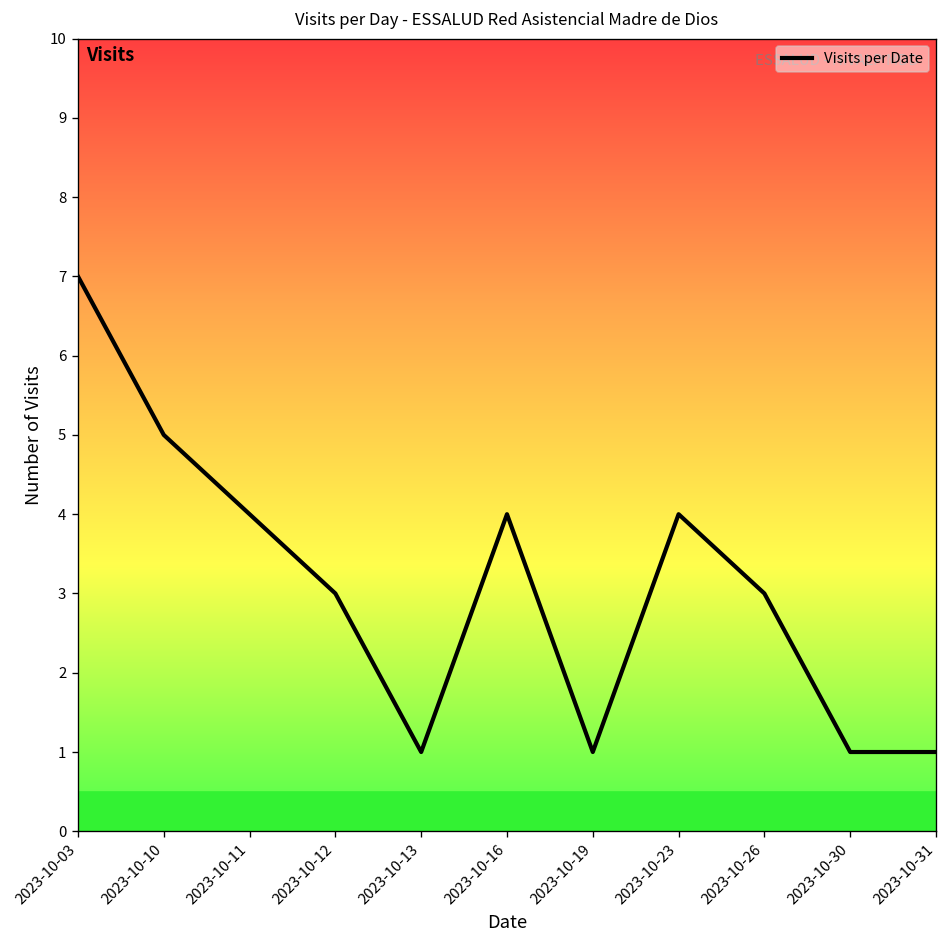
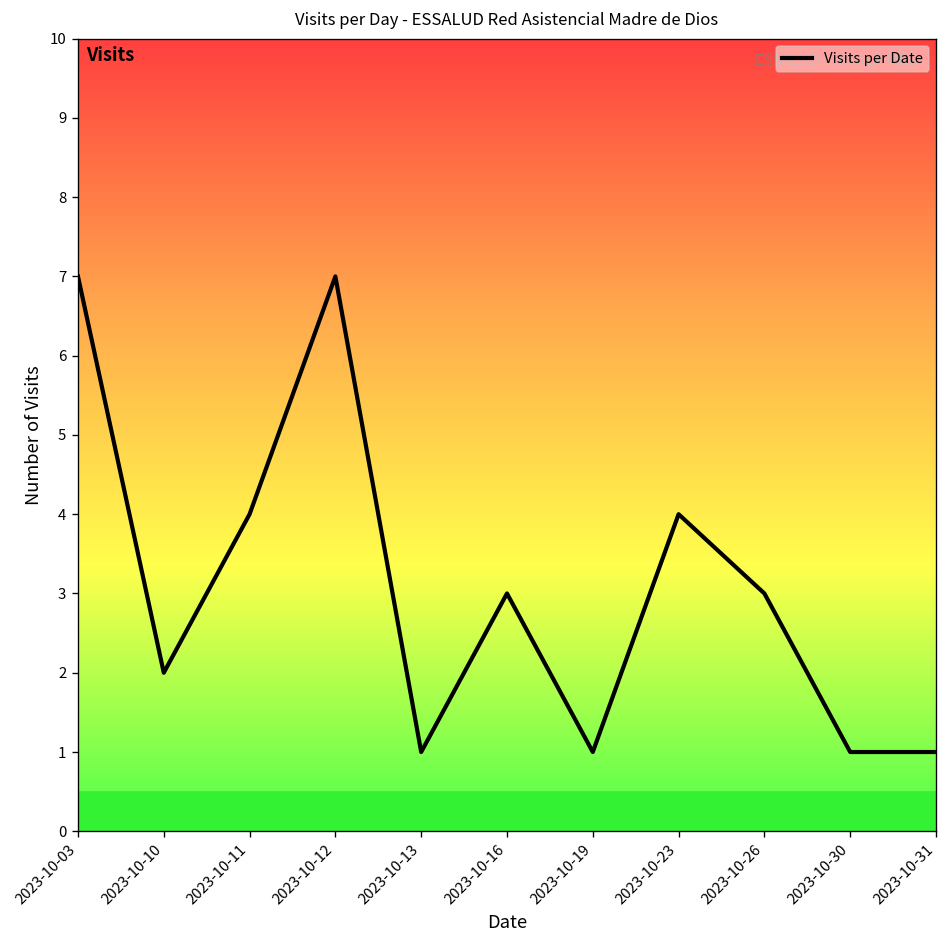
  {
    "2023-10-03": 7,
-   "2023-10-10": 5,
+   "2023-10-10": 2,
    "2023-10-11": 4,
-   "2023-10-12": 3,
+   "2023-10-12": 7,
    "2023-10-13": 1,
-   "2023-10-16": 4,
+   "2023-10-16": 3,
    "2023-10-19": 1,
    "2023-10-23": 4,
    "2023-10-26": 3,
    "2023-10-30": 1,
    "2023-10-31": 1
  }
